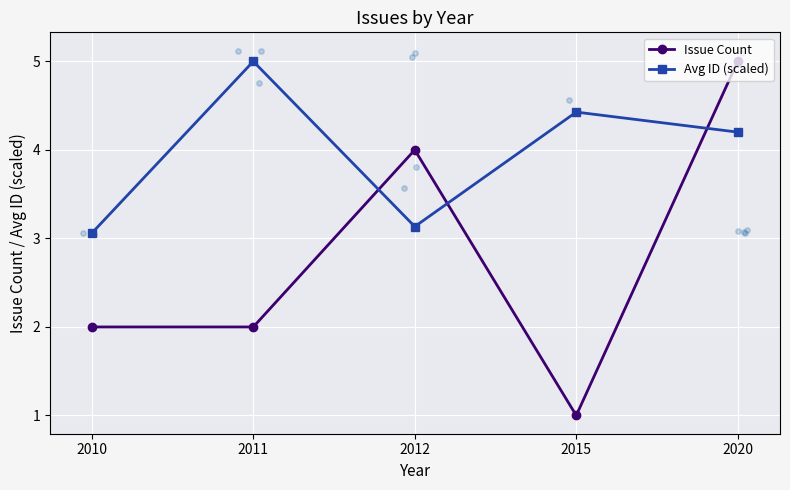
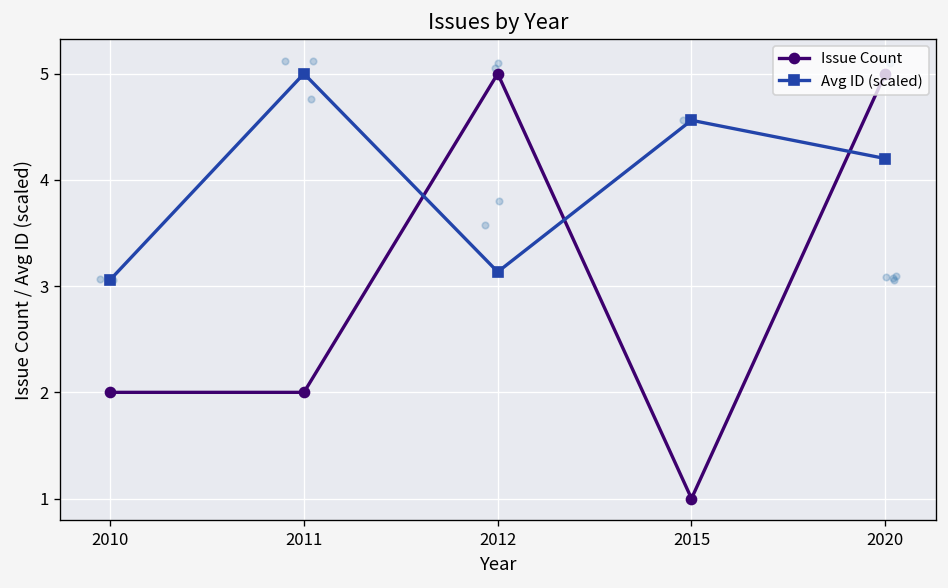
  {
    "Issue Count": {
      "2010": 2,
      "2011": 2,
-     "2012": 4,
+     "2012": 5,
      "2015": 1
    },
    "Avg ID (scaled)": {
      "2010": 3.1,
      "2011": 5.0,
      "2012": 3.1,
-     "2015": 4.4,
+     "2015": 4.6,
      "2020": 4.2
    }
  }
